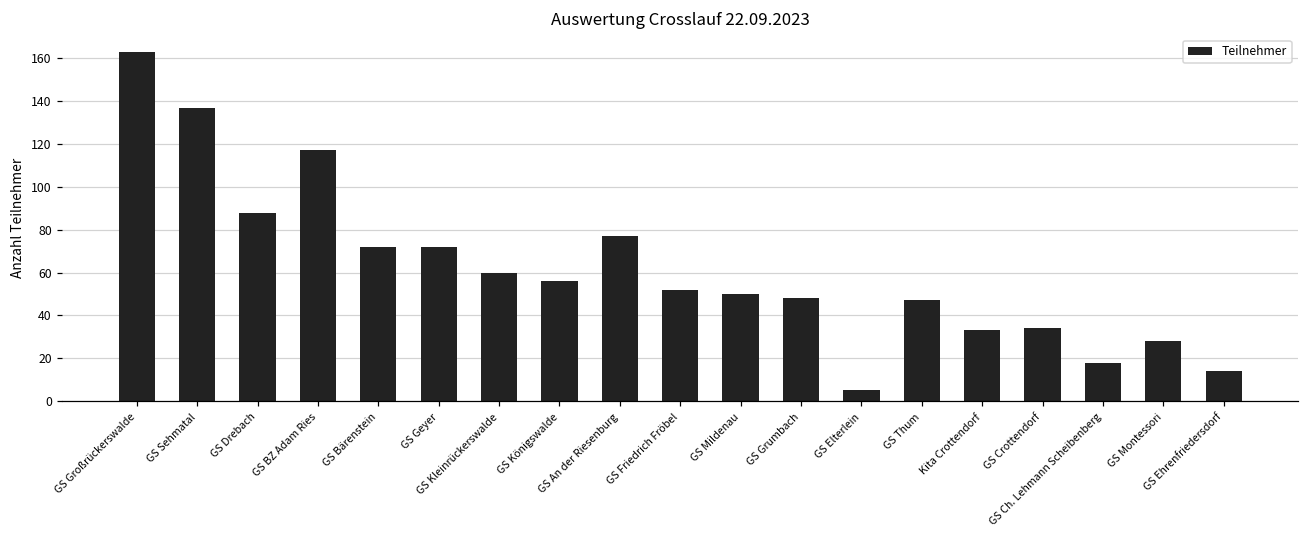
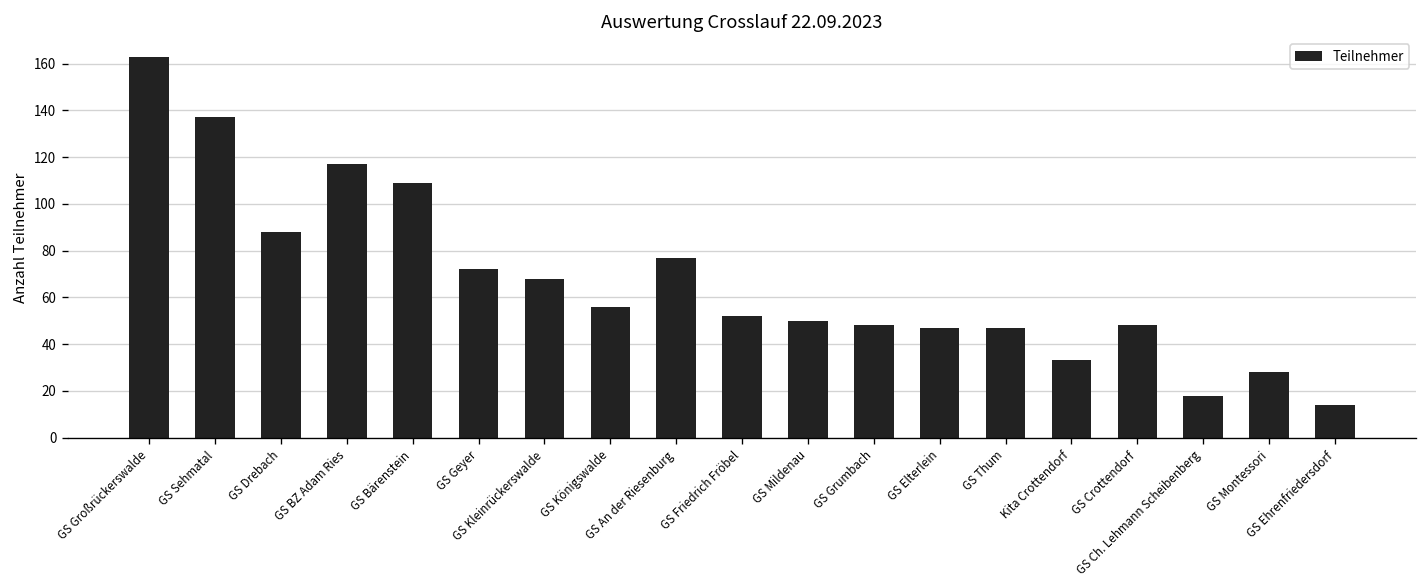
  {
    "GS Großrückerswalde": 163,
    "GS Sehmatal": 137,
    "GS Drebach": 88,
    "GS BZ Adam Ries": 117,
-   "GS Bärenstein": 72,
+   "GS Bärenstein": 109,
    "GS Geyer": 72,
-   "GS Kleinrückerswalde": 60,
+   "GS Kleinrückerswalde": 68,
    "GS Königswalde": 56,
    "GS An der Riesenburg": 77,
    "GS Friedrich Fröbel": 52,
    "GS Mildenau": 50,
    "GS Grumbach": 48,
-   "GS Elterlein": 5,
+   "GS Elterlein": 47,
    "GS Thum": 47,
    "Kita Crottendorf": 33,
-   "GS Crottendorf": 34,
+   "GS Crottendorf": 48,
    "GS Ch. Lehmann Scheibenberg": 18,
    "GS Montessori": 28,
    "GS Ehrenfriedersdorf": 14
  }
